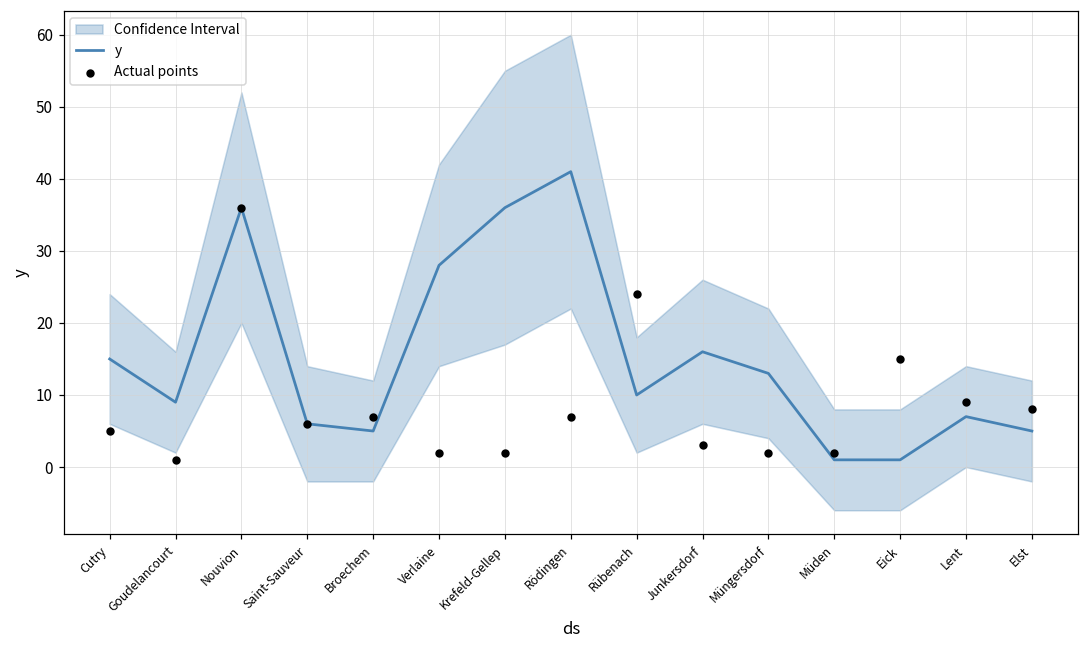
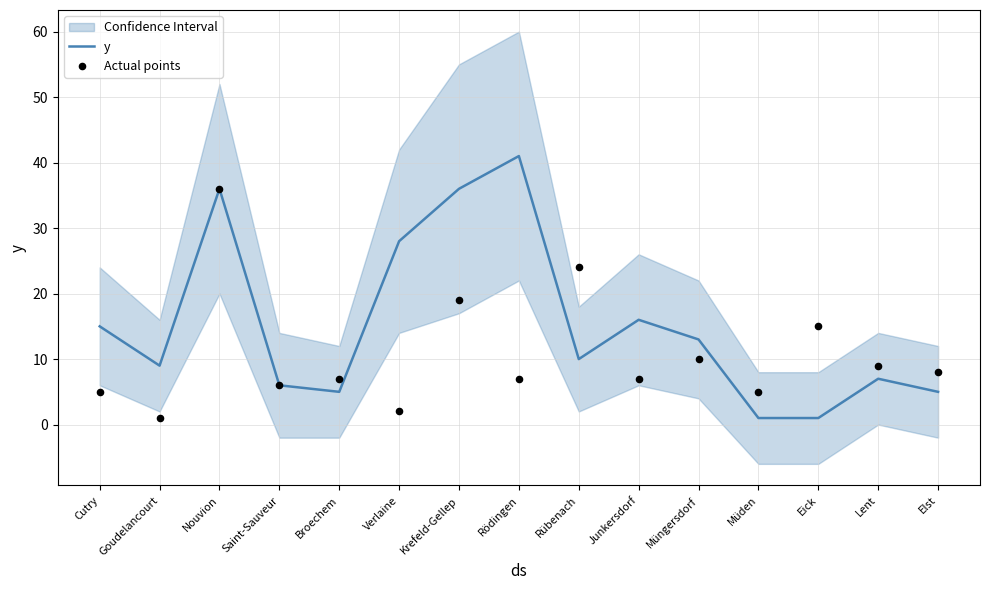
  {
    "Actual points": {
-     "Krefeld-Gellep": 2,
-     "Junkersdorf": 3,
-     "Müngersdorf": 2,
-     "Müden": 2
+     "Krefeld-Gellep": 19,
+     "Junkersdorf": 7,
+     "Müngersdorf": 10,
+     "Müden": 5
    }
  }
